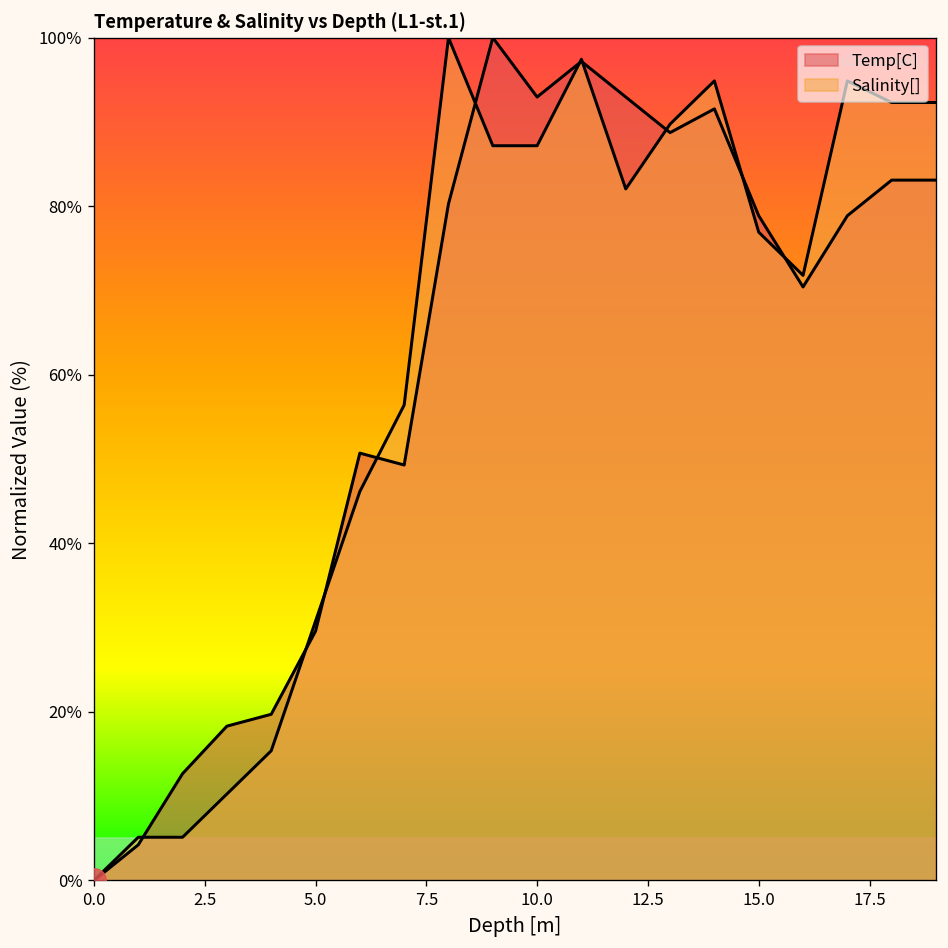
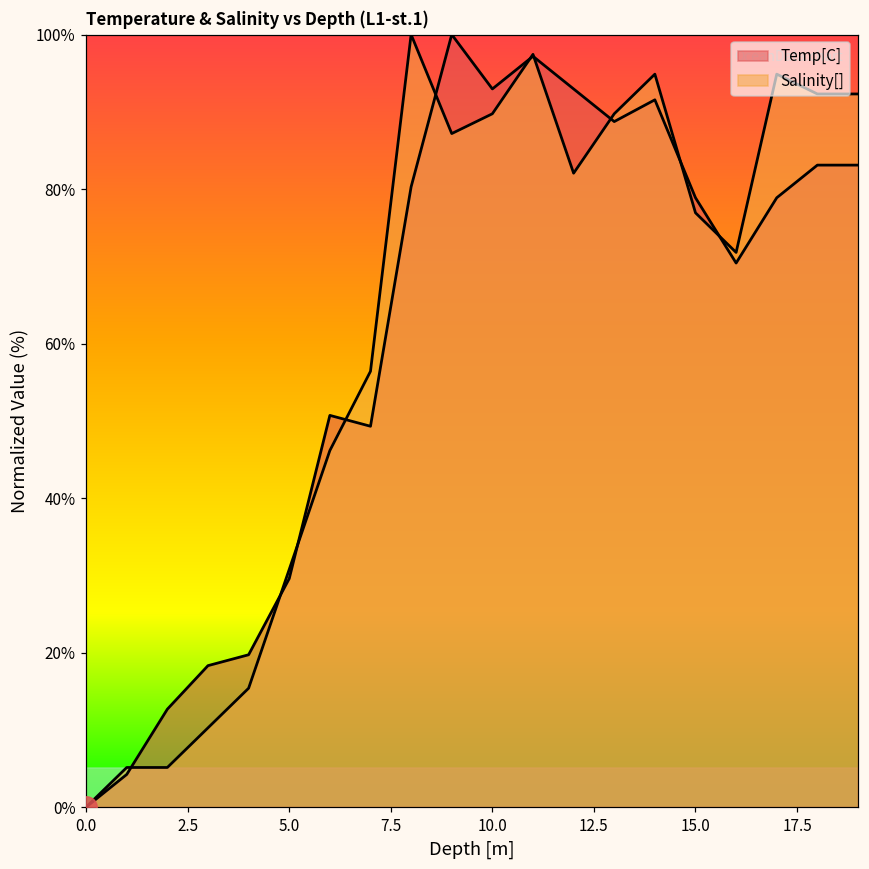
  {
    "Salinity[]": {
      "5.0": "31%",
-     "10.0": "87%",
+     "10.0": "90%",
      "15.0": "77%"
    }
  }
